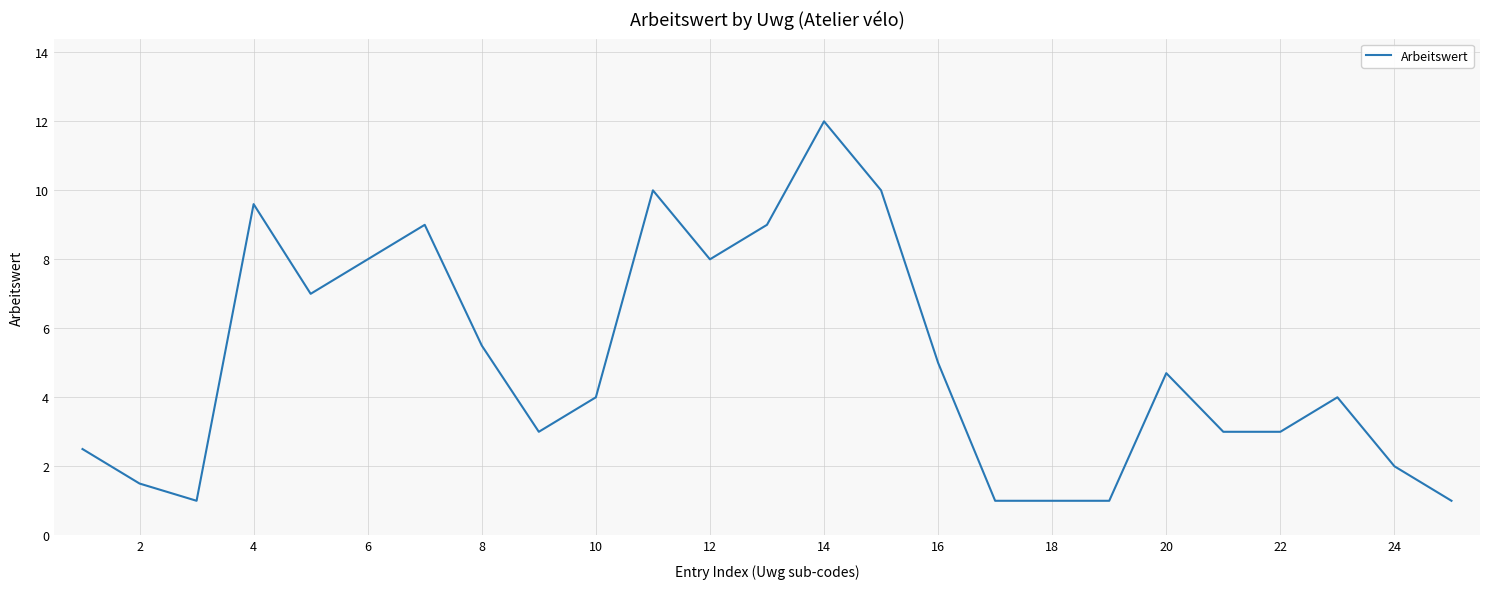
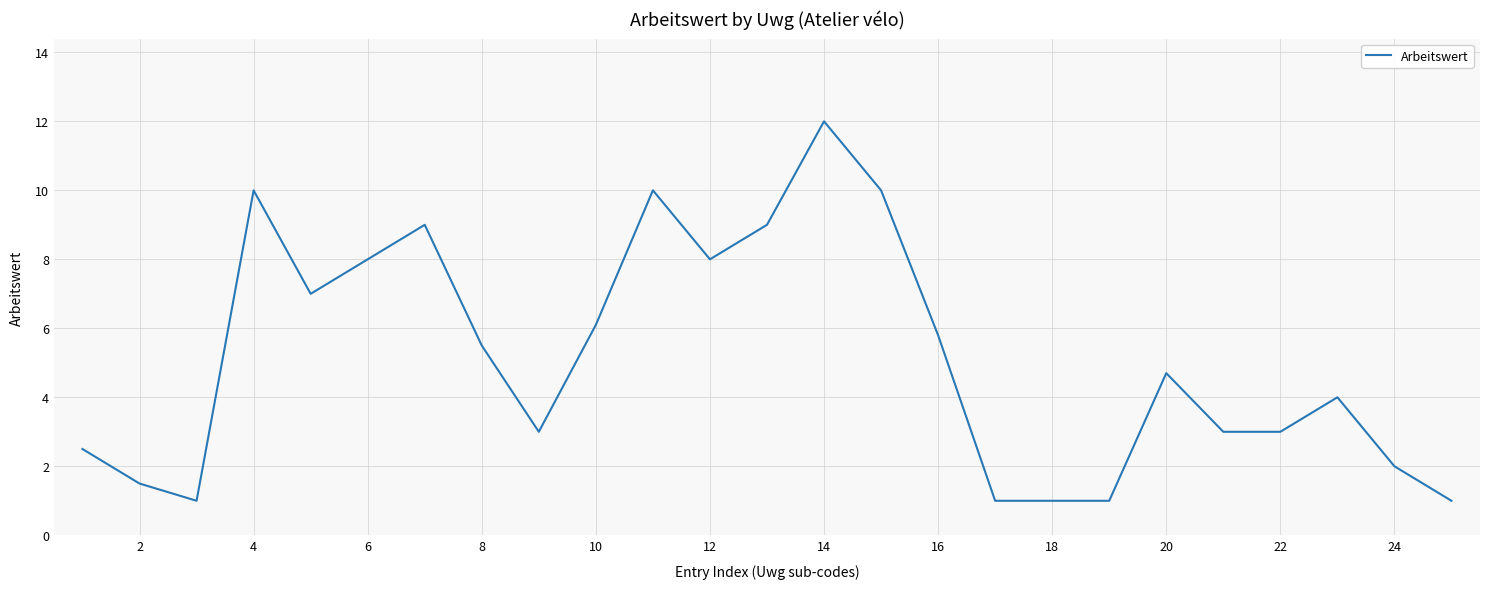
  {
    "2": 1.5,
-   "4": 9.6,
+   "4": 10.0,
    "6": 8.0,
    "8": 5.5,
-   "10": 4.0,
+   "10": 6.1,
    "12": 8.0,
    "14": 12.0,
-   "16": 5.0,
+   "16": 5.8,
    "18": 1.0,
    "20": 4.7,
    "22": 3.0,
    "24": 2.0
  }
